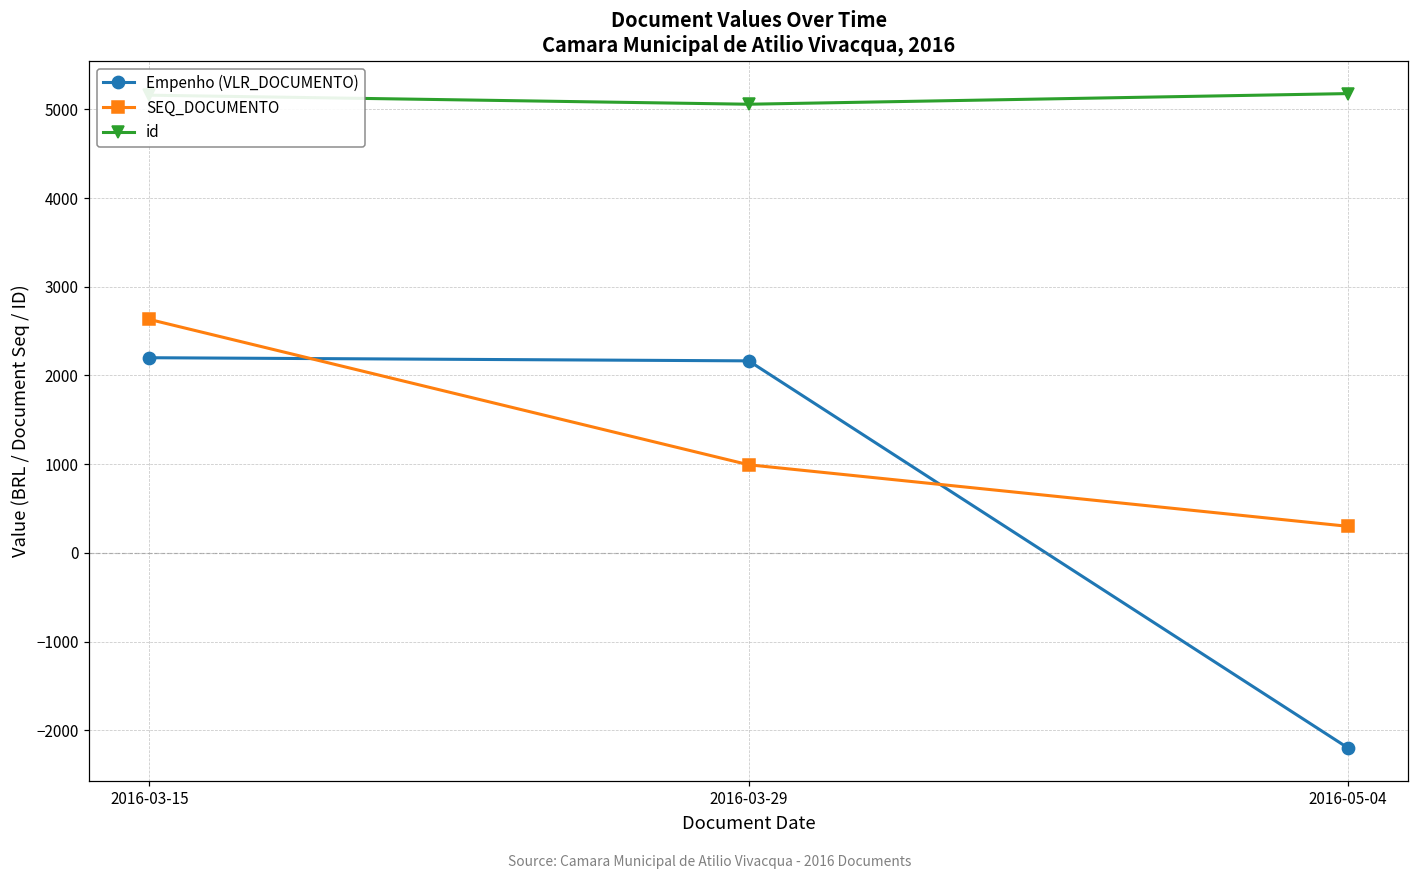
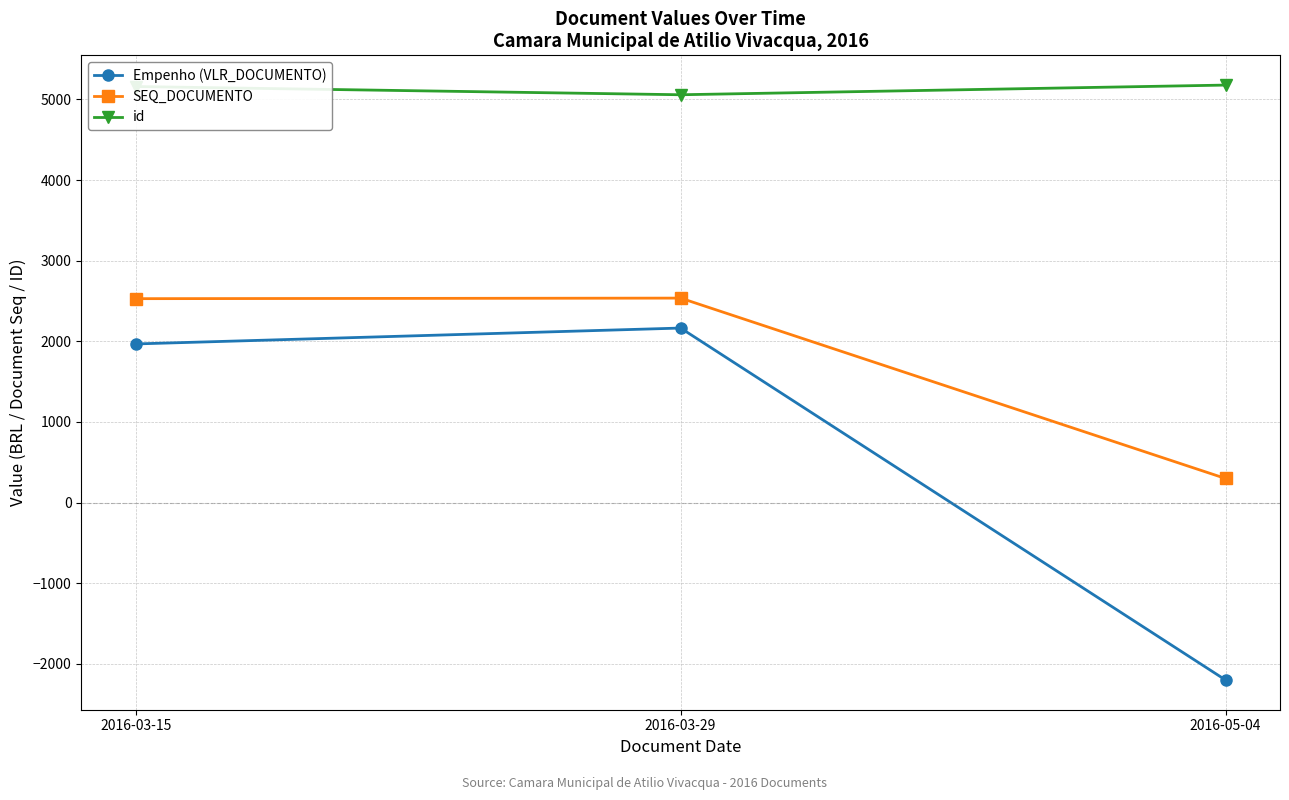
  {
    "Empenho (VLR_DOCUMENTO)": {
-     "2016-03-15": 2200,
+     "2016-03-15": 2000,
      "2016-03-29": 2200,
      "2016-05-04": -2200
    },
    "SEQ_DOCUMENTO": {
-     "2016-03-15": 2600,
-     "2016-03-29": 1000,
+     "2016-03-15": 2500,
+     "2016-03-29": 2500,
      "2016-05-04": 300
    },
    "id": {
      "2016-03-29": 5100,
      "2016-05-04": 5200
    }
  }
